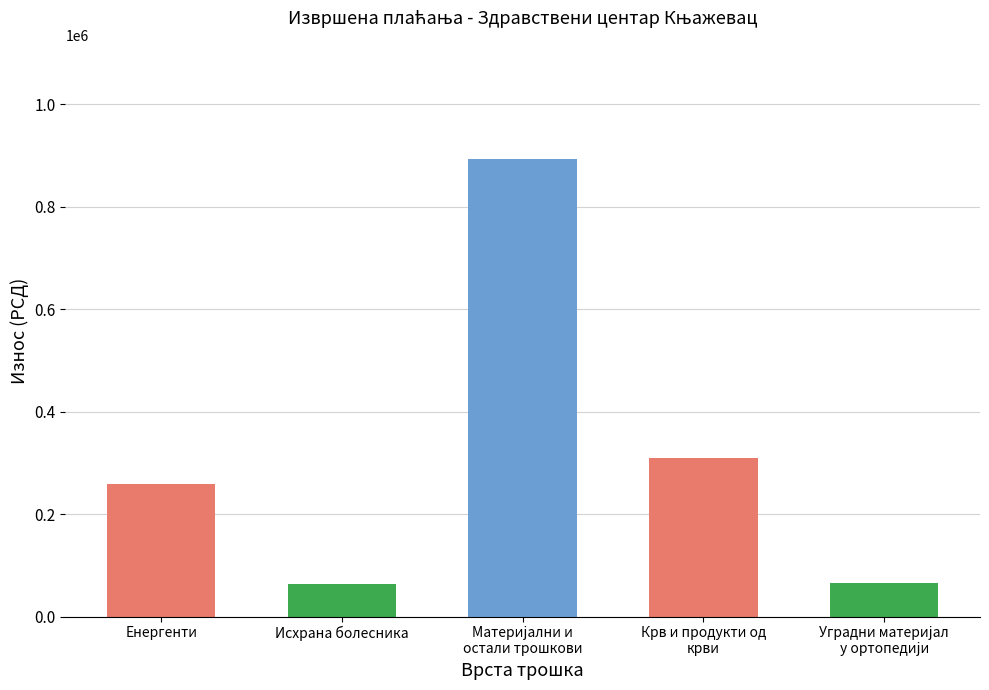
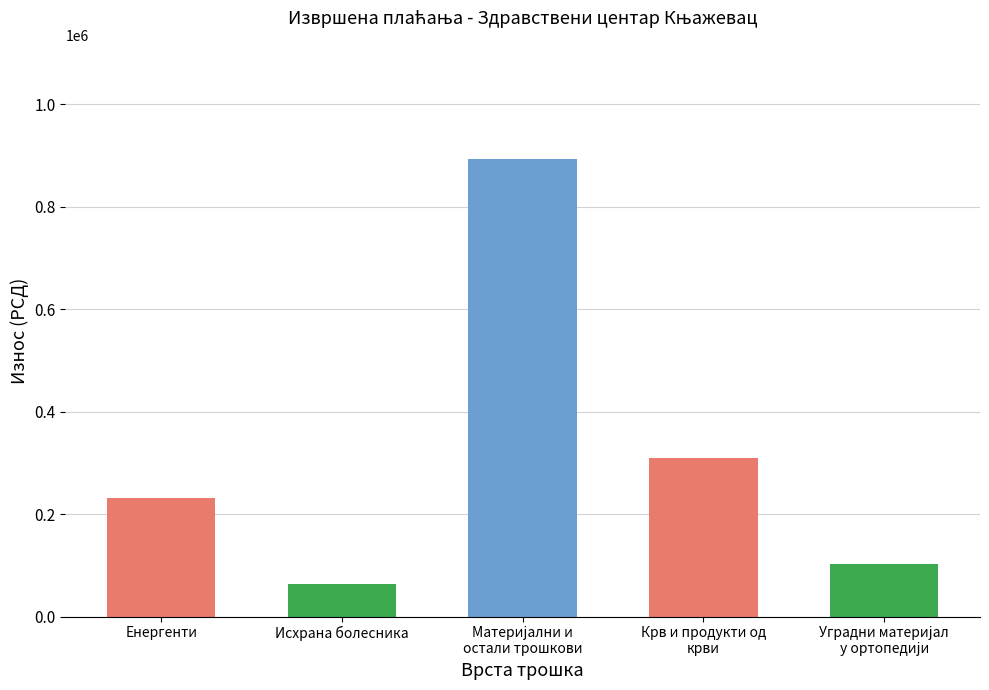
  {
-   "Енергенти": 260000,
+   "Енергенти": 230000,
    "Исхрана болесника": 60000,
    "Материјални и остали трошкови": 890000,
    "Крв и продукти од крви": 310000,
-   "Уградни материјал у ортопедији": 70000
+   "Уградни материјал у ортопедији": 100000
  }
